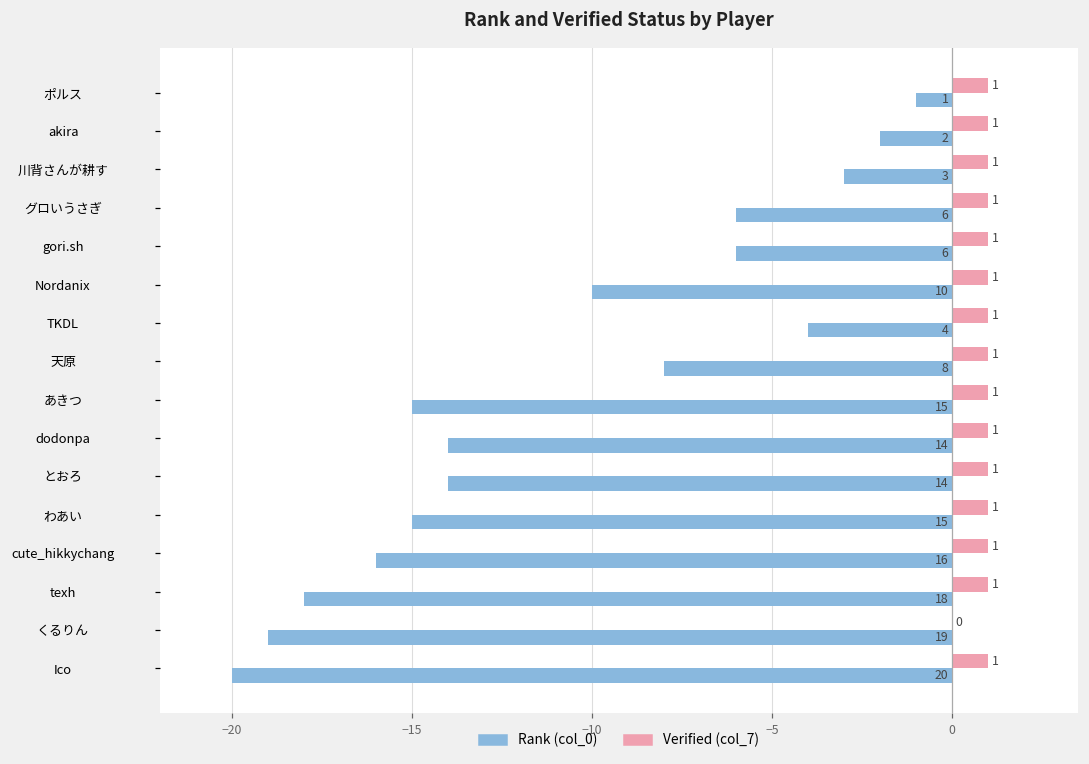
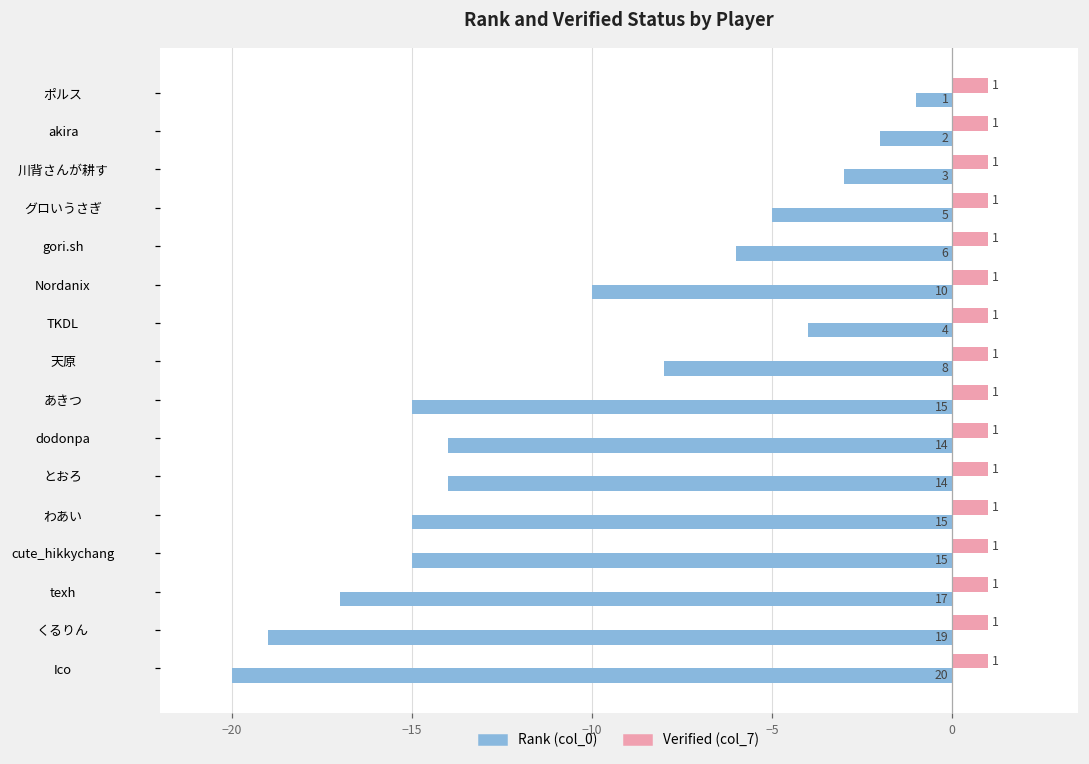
  {
    "Rank (col_0)": {
-     "グロいうさぎ": 6,
-     "cute_hikkychang": 16,
-     "texh": 18
+     "グロいうさぎ": 5,
+     "cute_hikkychang": 15,
+     "texh": 17
    },
    "Verified (col_7)": {
      "ポルス": 1,
      "akira": 1,
      "川背さんが耕す": 1,
      "グロいうさぎ": 1,
      "gori.sh": 1,
      "Nordanix": 1,
      "TKDL": 1,
      "天原": 1,
      "あきつ": 1,
      "dodonpa": 1,
      "とおろ": 1,
      "わあい": 1,
      "cute_hikkychang": 1,
      "texh": 1,
-     "くるりん": 0,
+     "くるりん": 1,
      "Ico": 1
    }
  }
